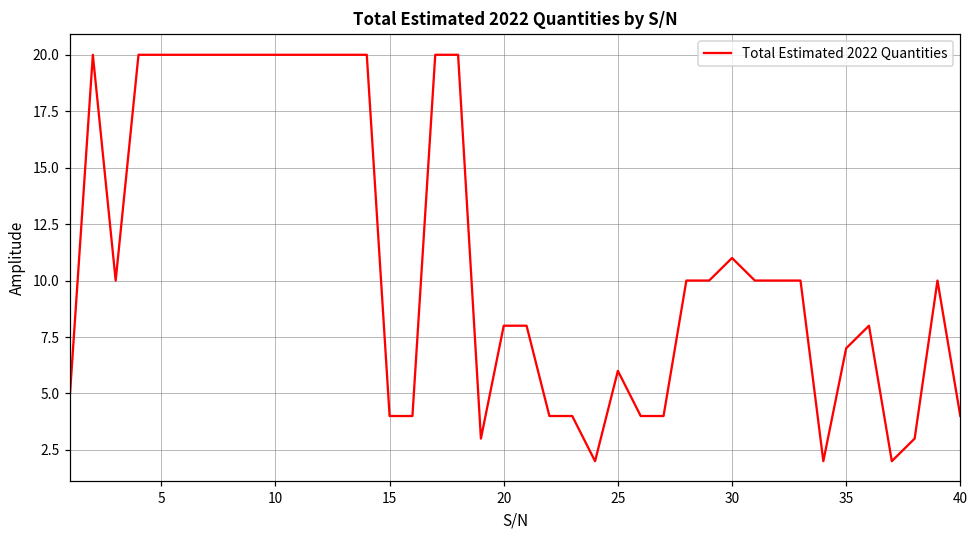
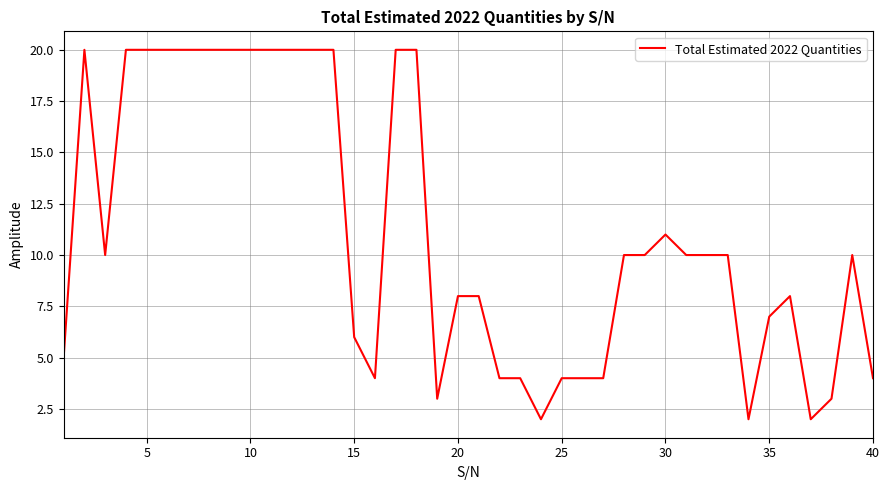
  {
    "5": 20,
    "10": 20,
-   "15": 4,
+   "15": 6,
    "20": 8,
-   "25": 6,
+   "25": 4,
    "30": 11,
    "35": 7,
    "40": 4
  }
